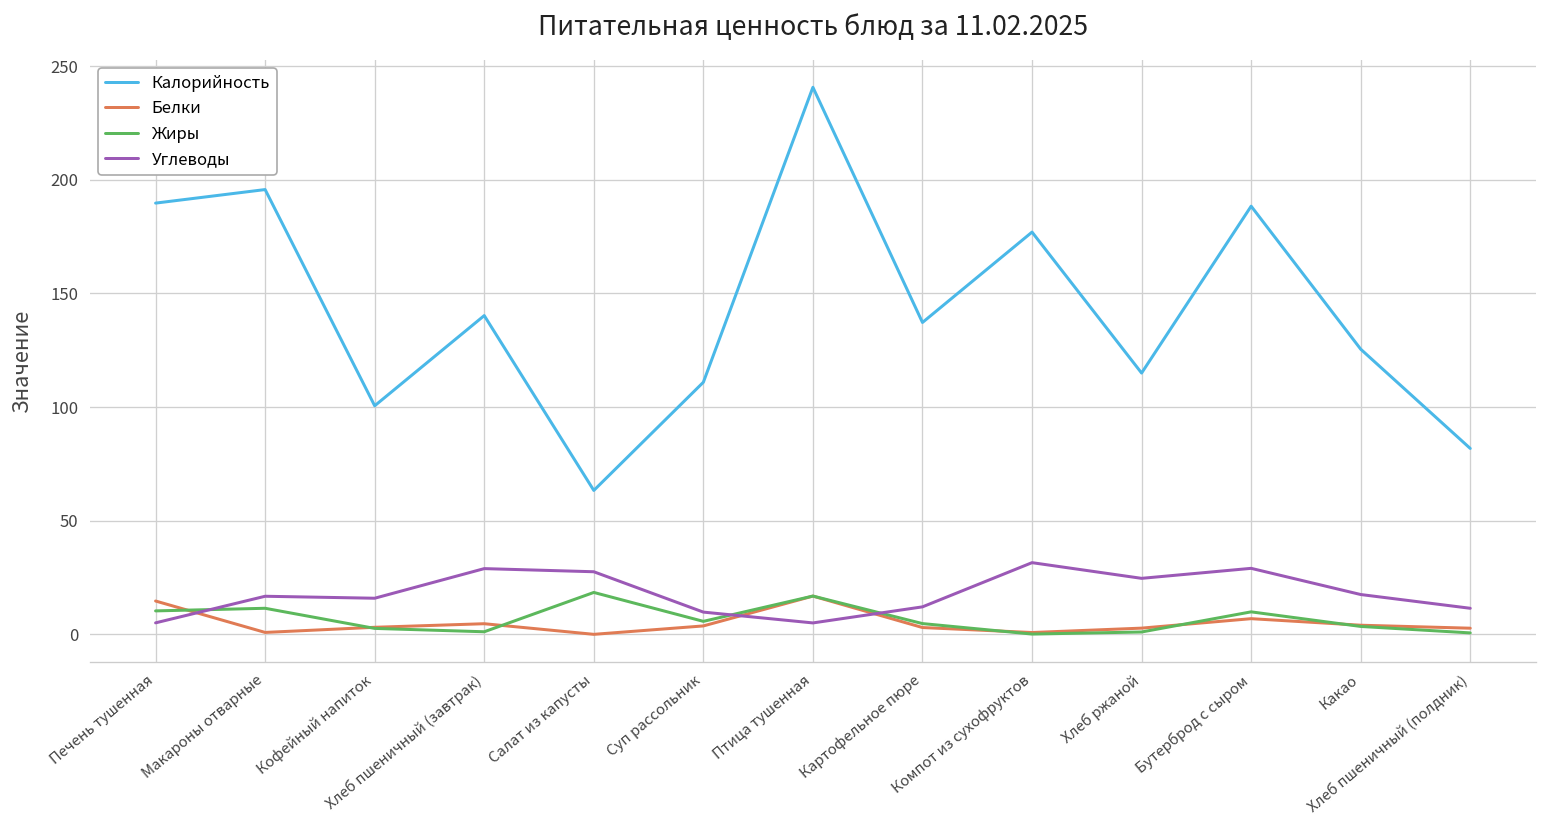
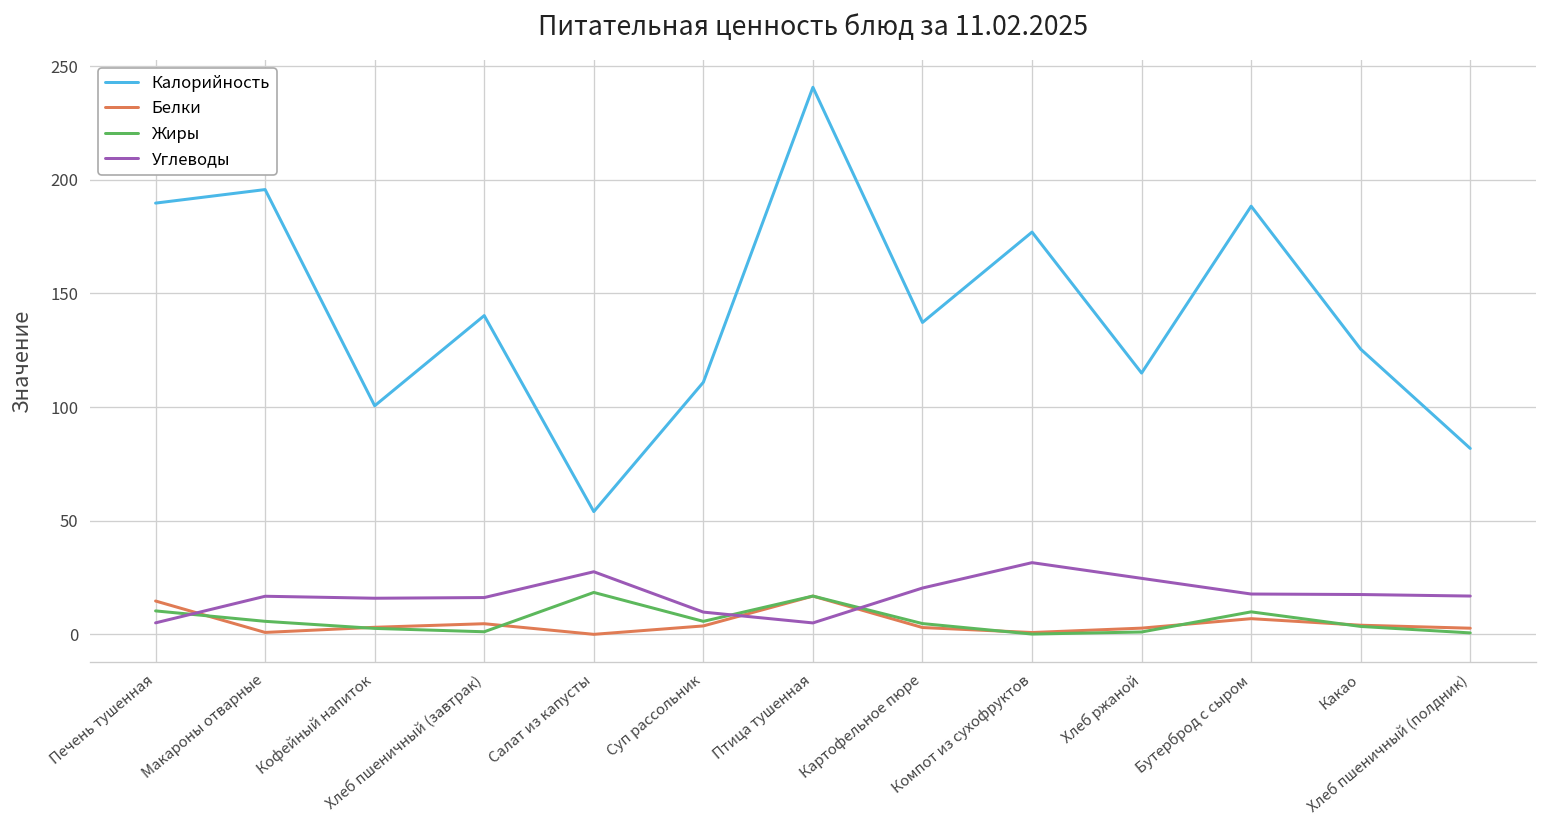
  {
    "Калорийность": {
      "Печень тушенная": 190,
      "Макароны отварные": 196,
      "Кофейный напиток": 101,
      "Хлеб пшеничный (завтрак)": 140,
-     "Салат из капусты": 63,
+     "Салат из капусты": 54,
      "Суп рассольник": 111,
      "Птица тушенная": 241,
      "Картофельное пюре": 137,
      "Компот из сухофруктов": 177,
      "Хлеб ржаной": 115,
      "Бутерброд с сыром": 188,
      "Какао": 126,
      "Хлеб пшеничный (полдник)": 82
    },
    "Белки": {
      "Печень тушенная": 15,
      "Макароны отварные": 1,
      "Хлеб пшеничный (завтрак)": 5,
      "Салат из капусты": 0,
      "Суп рассольник": 4,
      "Картофельное пюре": 3,
      "Хлеб ржаной": 3,
      "Бутерброд с сыром": 7,
      "Хлеб пшеничный (полдник)": 3
    },
    "Жиры": {
      "Печень тушенная": 10,
-     "Макароны отварные": 12,
+     "Макароны отварные": 6,
      "Хлеб пшеничный (завтрак)": 1,
      "Салат из капусты": 19,
      "Суп рассольник": 6,
      "Картофельное пюре": 5,
      "Хлеб ржаной": 1,
      "Бутерброд с сыром": 10,
      "Хлеб пшеничный (полдник)": 1
    },
    "Углеводы": {
      "Печень тушенная": 5,
      "Макароны отварные": 17,
      "Кофейный напиток": 16,
-     "Хлеб пшеничный (завтрак)": 29,
+     "Хлеб пшеничный (завтрак)": 16,
      "Салат из капусты": 28,
      "Суп рассольник": 10,
      "Птица тушенная": 5,
-     "Картофельное пюре": 12,
+     "Картофельное пюре": 20,
      "Компот из сухофруктов": 32,
      "Хлеб ржаной": 25,
-     "Бутерброд с сыром": 29,
+     "Бутерброд с сыром": 18,
      "Какао": 18,
-     "Хлеб пшеничный (полдник)": 12
+     "Хлеб пшеничный (полдник)": 17
    }
  }
